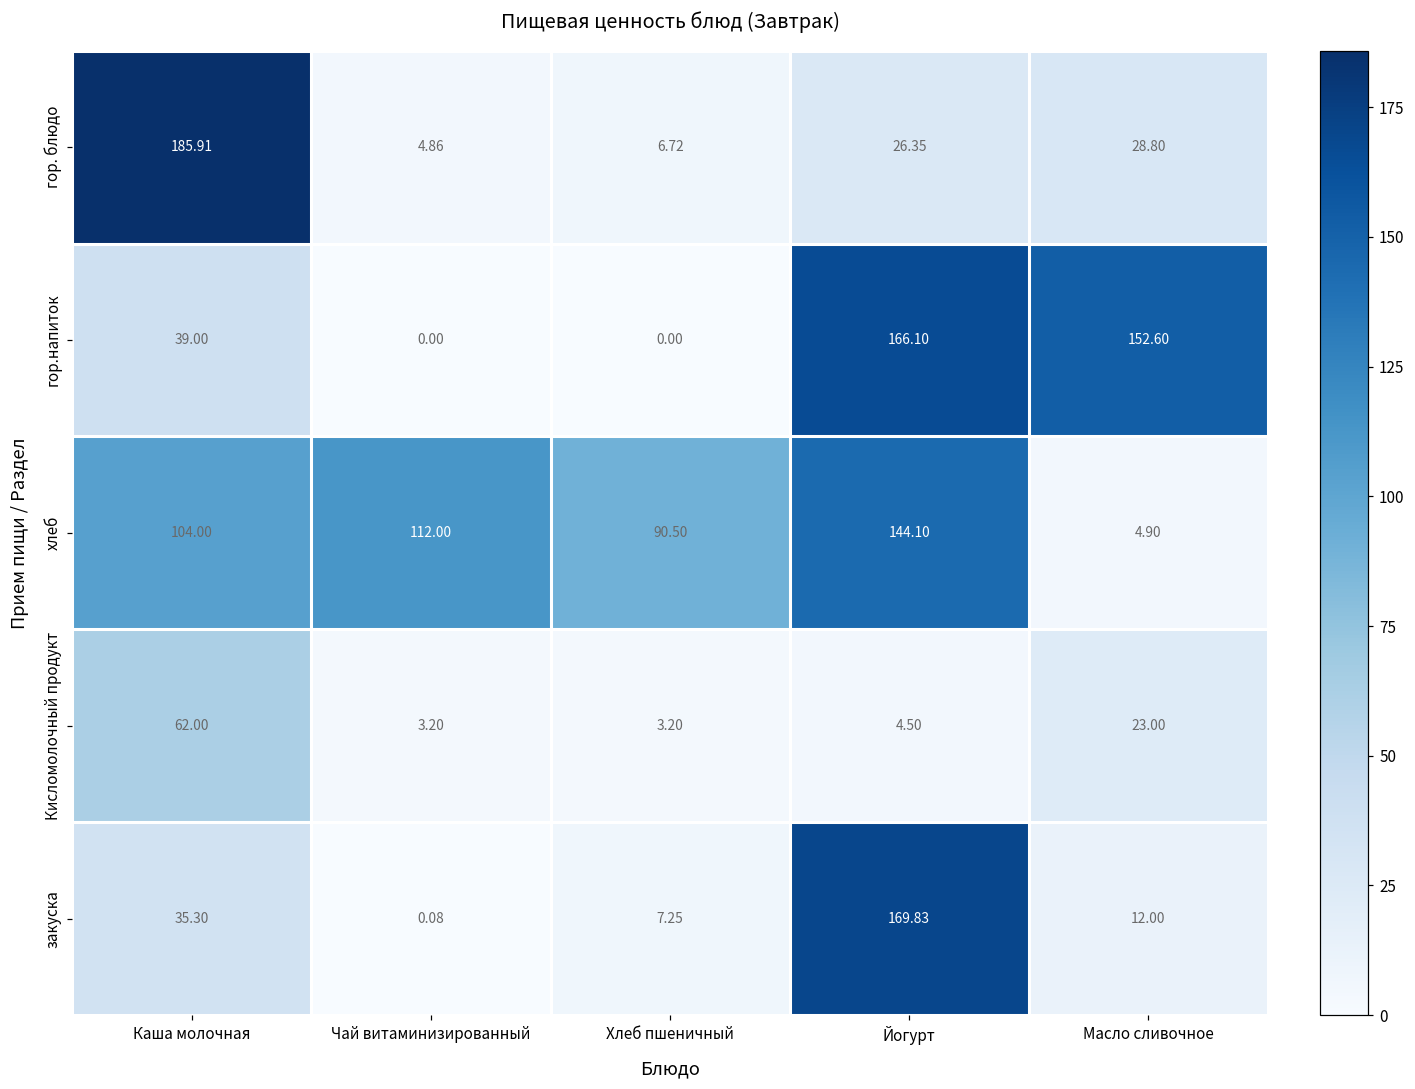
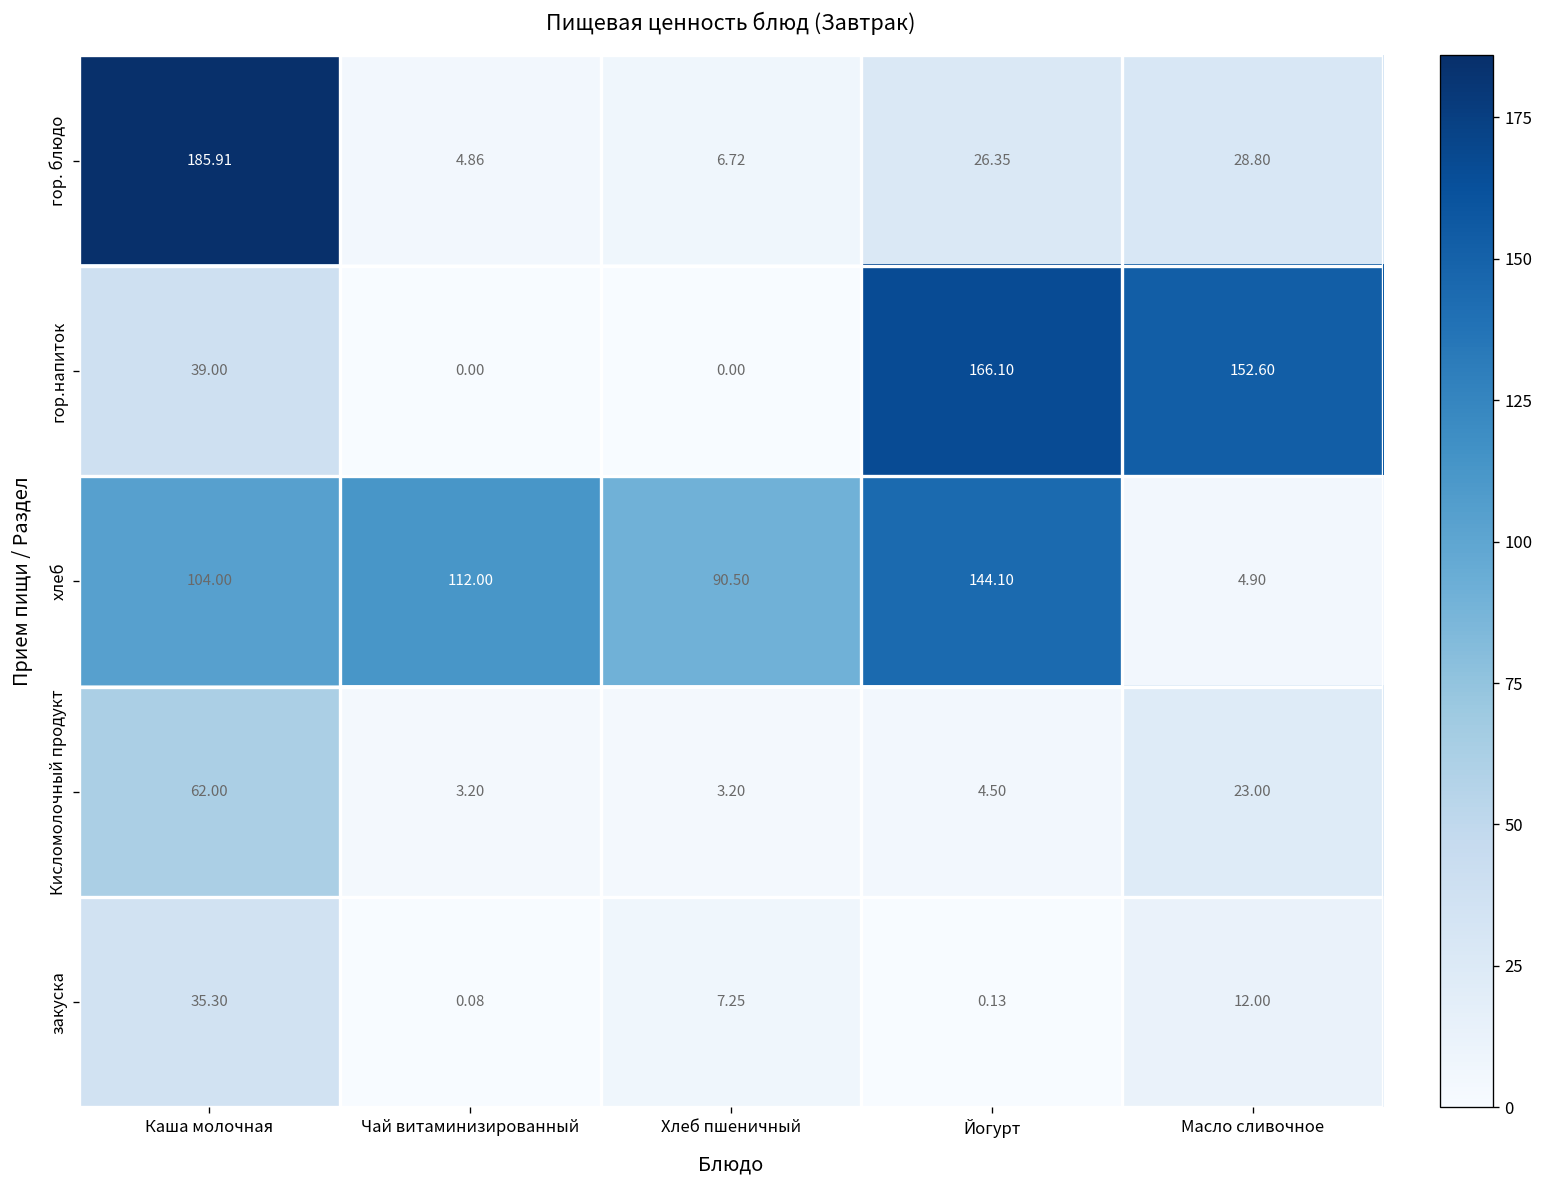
  {
    "гор. блюдо": {
      "Каша молочная": 185.91,
      "Чай витаминизированный": 4.86,
      "Хлеб пшеничный": 6.72,
      "Йогурт": 26.35,
      "Масло сливочное": 28.80
    },
    "гор.напиток": {
      "Каша молочная": 39.00,
      "Чай витаминизированный": 0.00,
      "Хлеб пшеничный": 0.00,
      "Йогурт": 166.10,
      "Масло сливочное": 152.60
    },
    "хлеб": {
      "Каша молочная": 104.00,
      "Чай витаминизированный": 112.00,
      "Хлеб пшеничный": 90.50,
      "Йогурт": 144.10,
      "Масло сливочное": 4.90
    },
    "Кисломолочный продукт": {
      "Каша молочная": 62.00,
      "Чай витаминизированный": 3.20,
      "Хлеб пшеничный": 3.20,
      "Йогурт": 4.50,
      "Масло сливочное": 23.00
    },
    "закуска": {
      "Каша молочная": 35.30,
      "Чай витаминизированный": 0.08,
      "Хлеб пшеничный": 7.25,
-     "Йогурт": 169.83,
+     "Йогурт": 0.13,
      "Масло сливочное": 12.00
    }
  }
